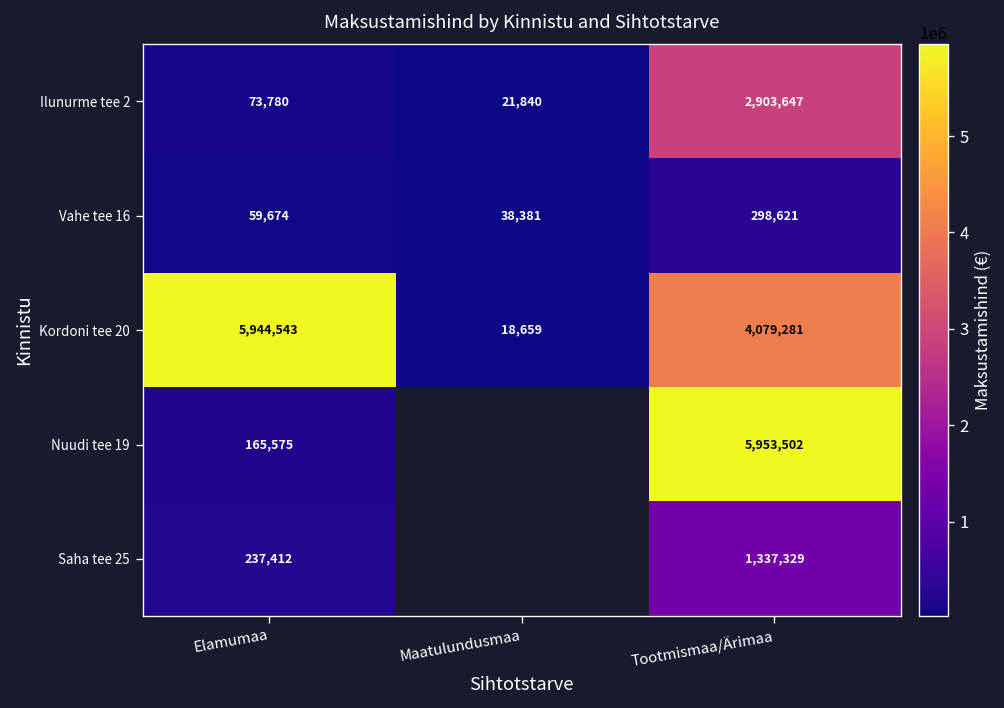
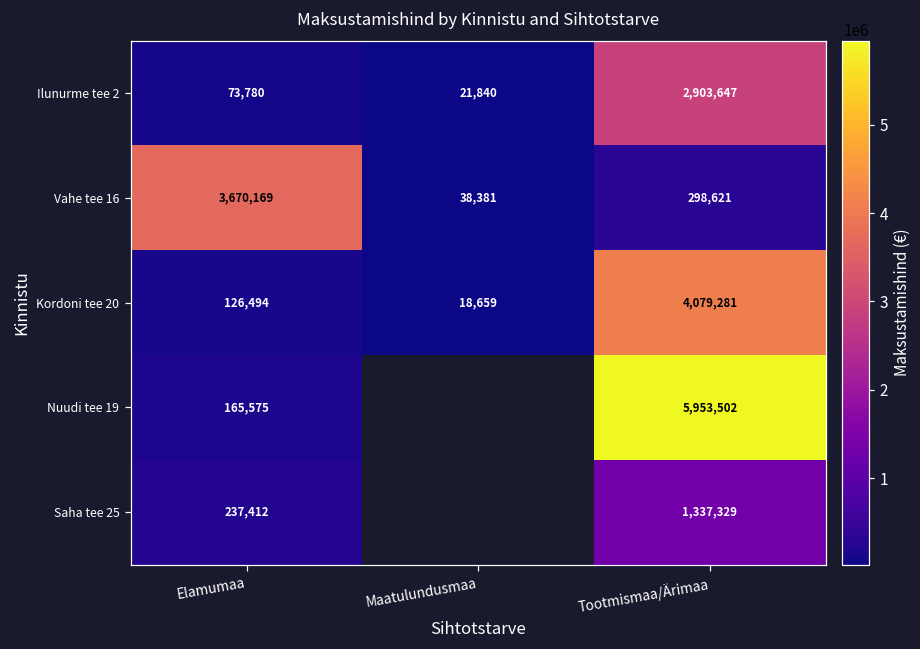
  {
    "Ilunurme tee 2": {
      "Elamumaa": "73,780",
      "Maatulundusmaa": "21,840",
      "Tootmismaa/Ärimaa": "2,903,647"
    },
    "Vahe tee 16": {
-     "Elamumaa": "59,674",
+     "Elamumaa": "3,670,169",
      "Maatulundusmaa": "38,381",
      "Tootmismaa/Ärimaa": "298,621"
    },
    "Kordoni tee 20": {
-     "Elamumaa": "5,944,543",
+     "Elamumaa": "126,494",
      "Maatulundusmaa": "18,659",
      "Tootmismaa/Ärimaa": "4,079,281"
    },
    "Nuudi tee 19": {
      "Elamumaa": "165,575",
      "Tootmismaa/Ärimaa": "5,953,502"
    },
    "Saha tee 25": {
      "Elamumaa": "237,412",
      "Tootmismaa/Ärimaa": "1,337,329"
    }
  }
